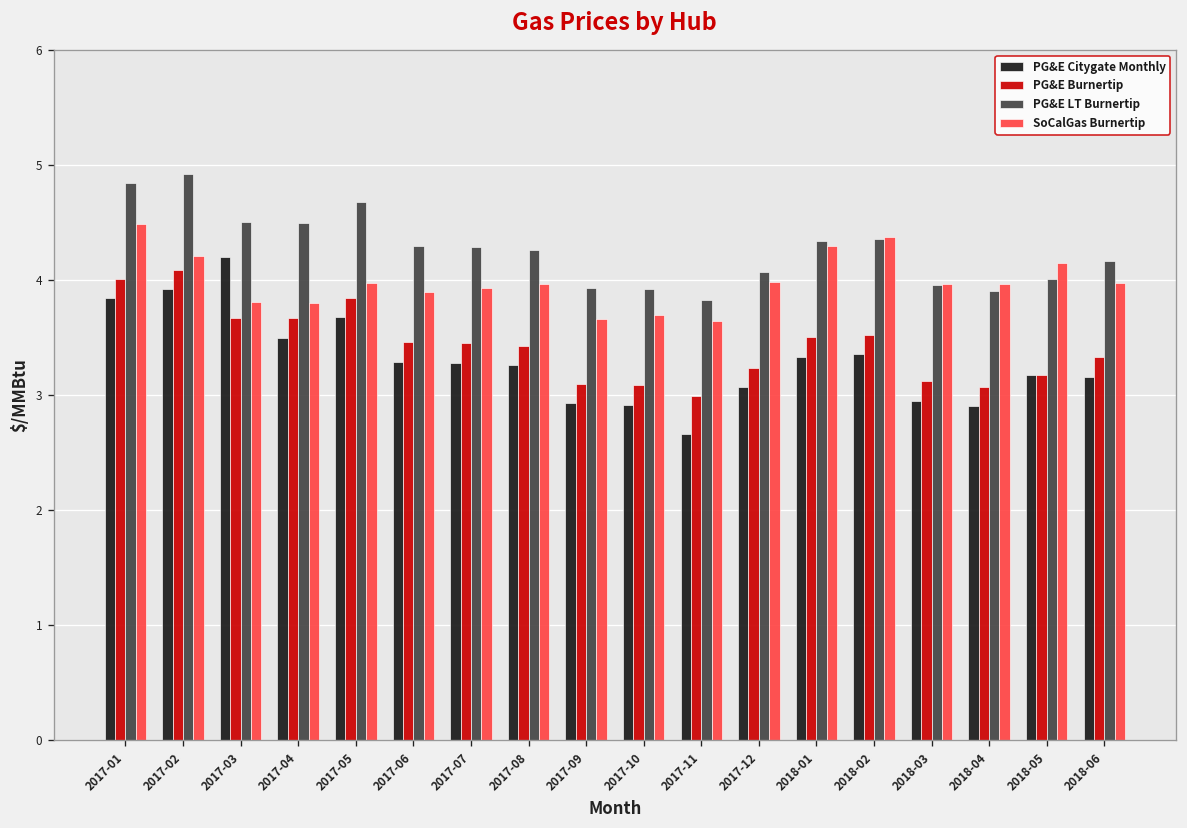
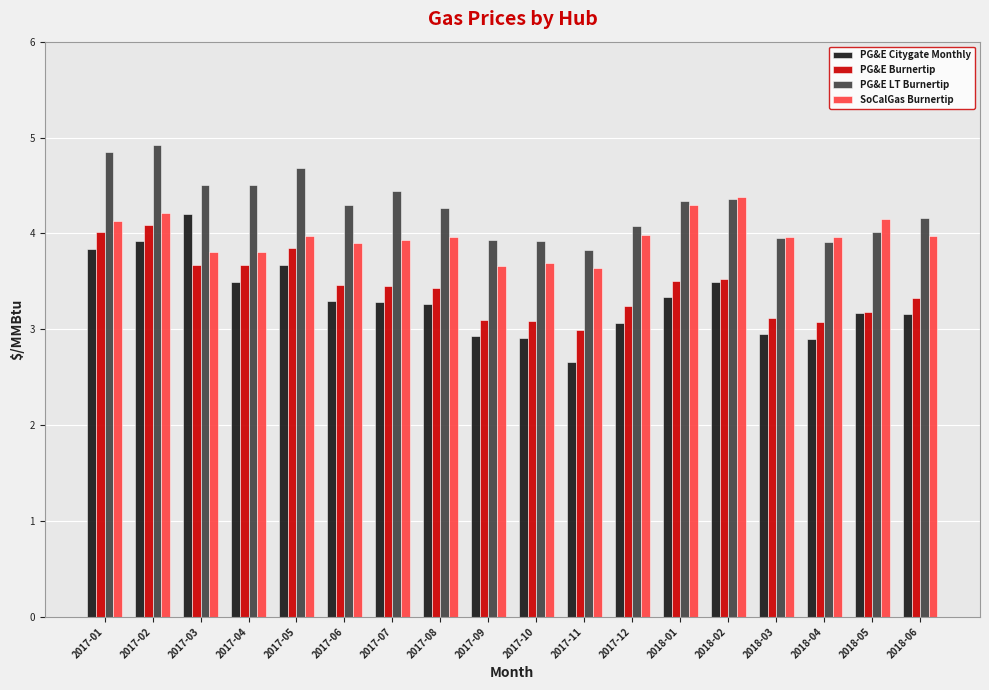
  {
    "PG&E Citygate Monthly": {
      "2017-01": 3.8,
      "2017-02": 3.9,
      "2017-03": 4.2,
      "2017-04": 3.5,
      "2017-05": 3.7,
      "2017-06": 3.3,
      "2017-07": 3.3,
      "2017-08": 3.3,
      "2017-09": 2.9,
      "2017-10": 2.9,
      "2017-11": 2.7,
      "2017-12": 3.1,
      "2018-01": 3.3,
-     "2018-02": 3.4,
+     "2018-02": 3.5,
      "2018-03": 3.0,
      "2018-04": 2.9,
      "2018-05": 3.2,
      "2018-06": 3.2
    },
    "PG&E Burnertip": {
      "2017-01": 4.0,
      "2017-02": 4.1,
      "2017-03": 3.7,
      "2017-04": 3.7,
      "2017-05": 3.8,
      "2017-06": 3.5,
      "2017-07": 3.5,
      "2017-08": 3.4,
      "2017-09": 3.1,
      "2017-10": 3.1,
      "2017-11": 3.0,
      "2017-12": 3.2,
      "2018-01": 3.5,
      "2018-02": 3.5,
      "2018-03": 3.1,
      "2018-04": 3.1,
      "2018-05": 3.2,
      "2018-06": 3.3
    },
    "PG&E LT Burnertip": {
      "2017-01": 4.8,
      "2017-02": 4.9,
      "2017-03": 4.5,
      "2017-04": 4.5,
      "2017-05": 4.7,
      "2017-06": 4.3,
-     "2017-07": 4.3,
+     "2017-07": 4.4,
      "2017-08": 4.3,
      "2017-09": 3.9,
      "2017-10": 3.9,
      "2017-11": 3.8,
      "2017-12": 4.1,
      "2018-01": 4.3,
      "2018-02": 4.4,
      "2018-03": 4.0,
      "2018-04": 3.9,
      "2018-05": 4.0,
      "2018-06": 4.2
    },
    "SoCalGas Burnertip": {
-     "2017-01": 4.5,
+     "2017-01": 4.1,
      "2017-02": 4.2,
      "2017-03": 3.8,
      "2017-04": 3.8,
      "2017-05": 4.0,
      "2017-06": 3.9,
      "2017-07": 3.9,
      "2017-08": 4.0,
      "2017-09": 3.7,
      "2017-10": 3.7,
      "2017-11": 3.6,
      "2017-12": 4.0,
      "2018-01": 4.3,
      "2018-02": 4.4,
      "2018-03": 4.0,
      "2018-04": 4.0,
      "2018-05": 4.2,
      "2018-06": 4.0
    }
  }
